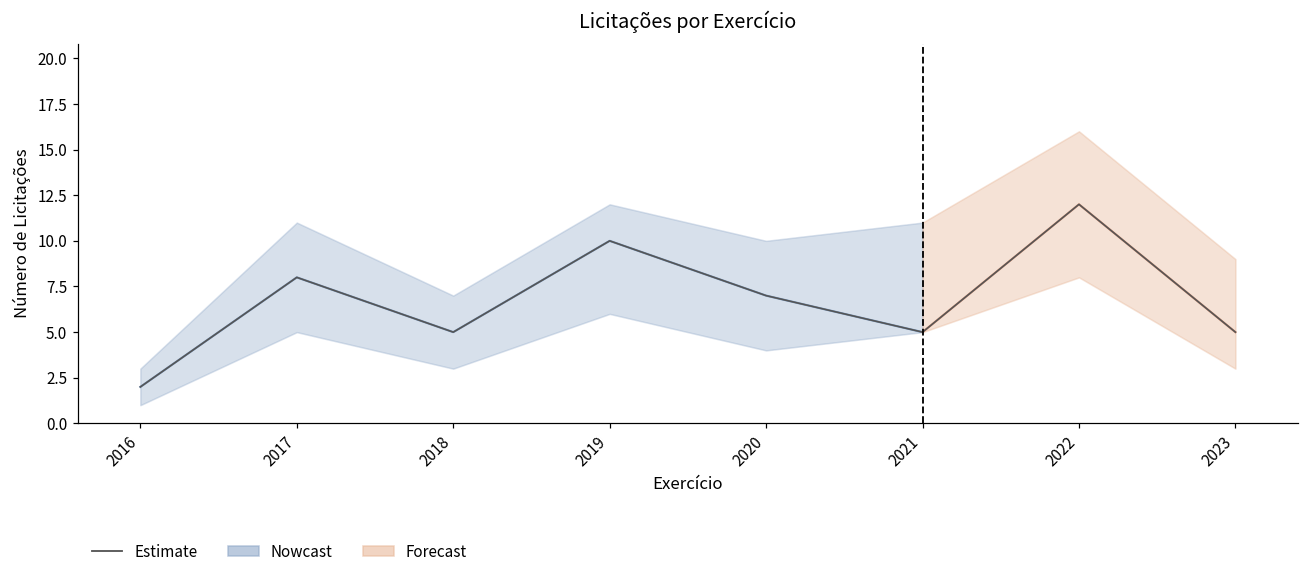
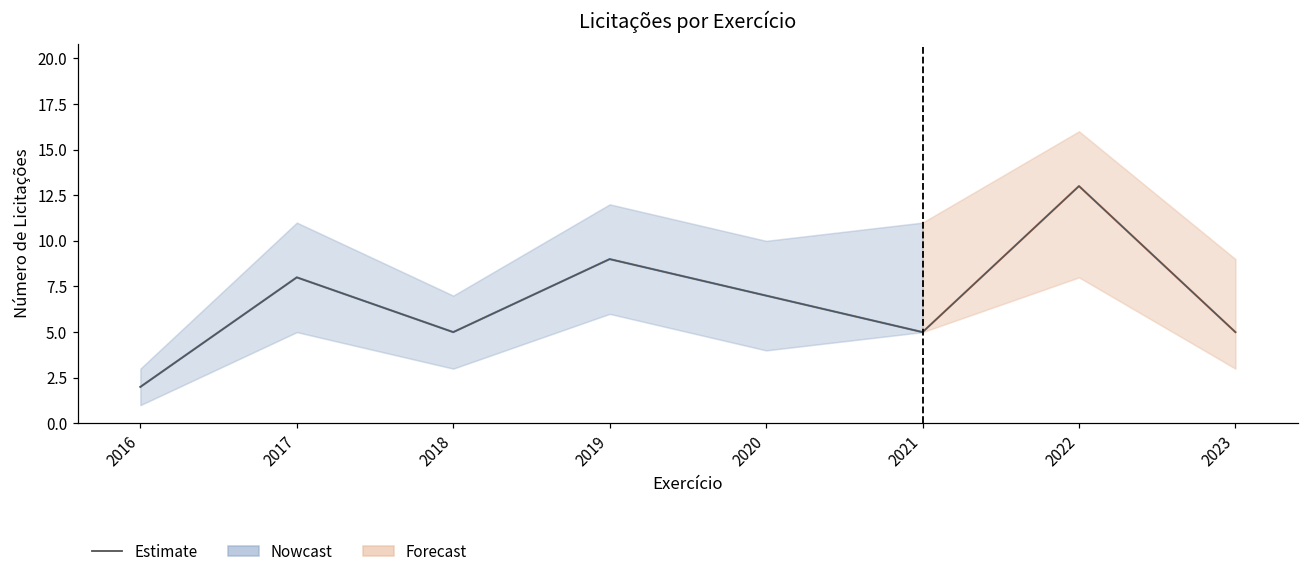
  {
    "Estimate": {
-     "2019": 10,
-     "2022": 12
+     "2019": 9,
+     "2022": 13
    }
  }
